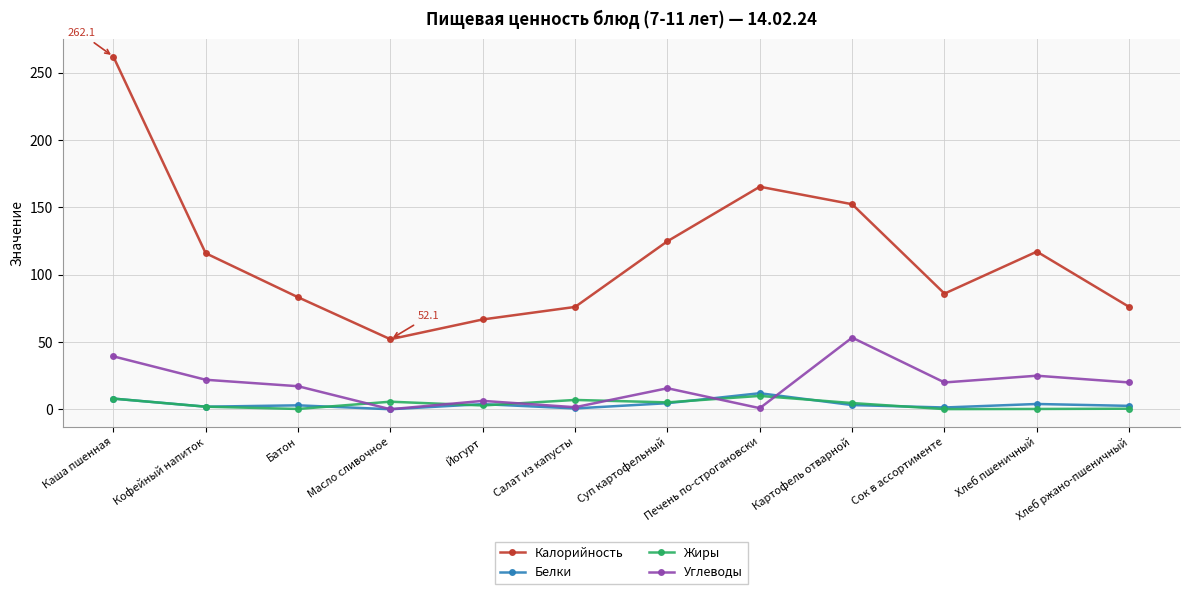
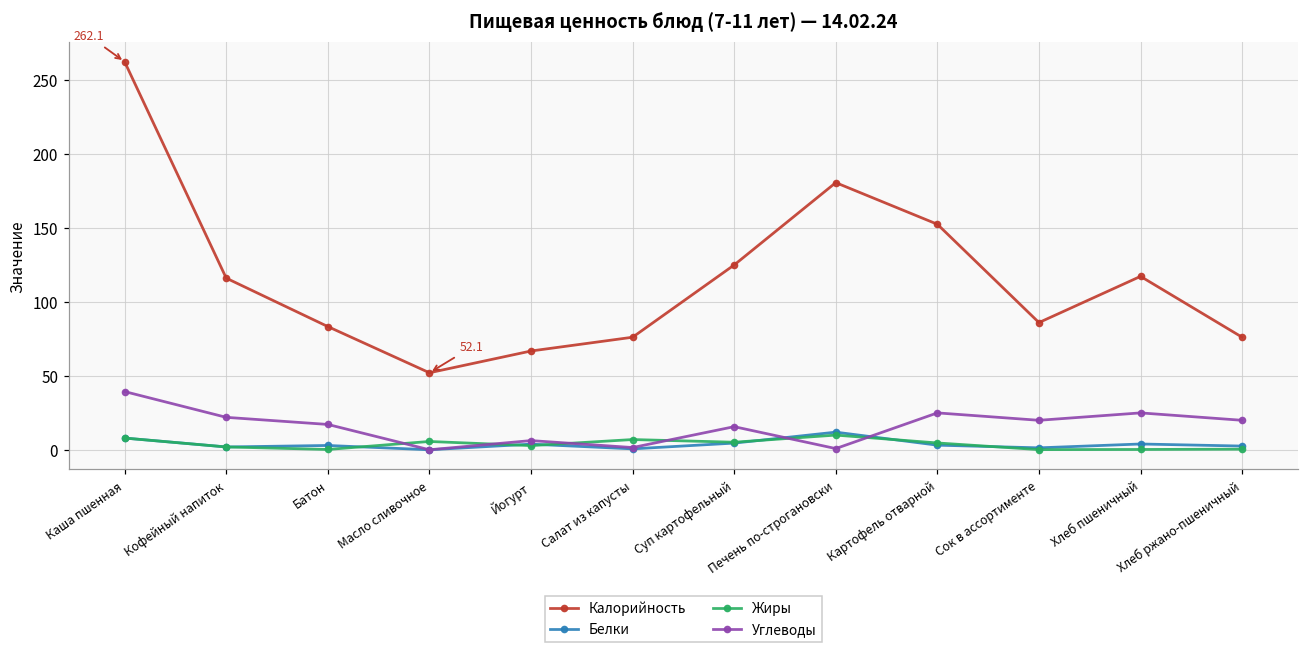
  {
    "Калорийность": {
      "Кофейный напиток": 116,
      "Батон": 83,
      "Йогурт": 67,
      "Салат из капусты": 76,
      "Суп картофельный": 125,
-     "Печень по-строгановски": 165,
+     "Печень по-строгановски": 181,
      "Картофель отварной": 152,
      "Сок в ассортименте": 86,
      "Хлеб пшеничный": 117,
      "Хлеб ржано-пшеничный": 76
    },
    "Белки": {
      "Батон": 3,
      "Печень по-строгановски": 12,
      "Хлеб пшеничный": 4,
      "Хлеб ржано-пшеничный": 3
    },
    "Жиры": {
      "Батон": 0,
      "Масло сливочное": 6,
      "Салат из капусты": 7,
      "Печень по-строгановски": 10,
      "Хлеб пшеничный": 0,
      "Хлеб ржано-пшеничный": 1
    },
    "Углеводы": {
      "Каша пшенная": 39,
      "Кофейный напиток": 22,
      "Батон": 17,
      "Йогурт": 6,
      "Суп картофельный": 16,
      "Печень по-строгановски": 1,
-     "Картофель отварной": 53,
+     "Картофель отварной": 25,
      "Сок в ассортименте": 20,
      "Хлеб пшеничный": 25,
      "Хлеб ржано-пшеничный": 20
    }
  }
